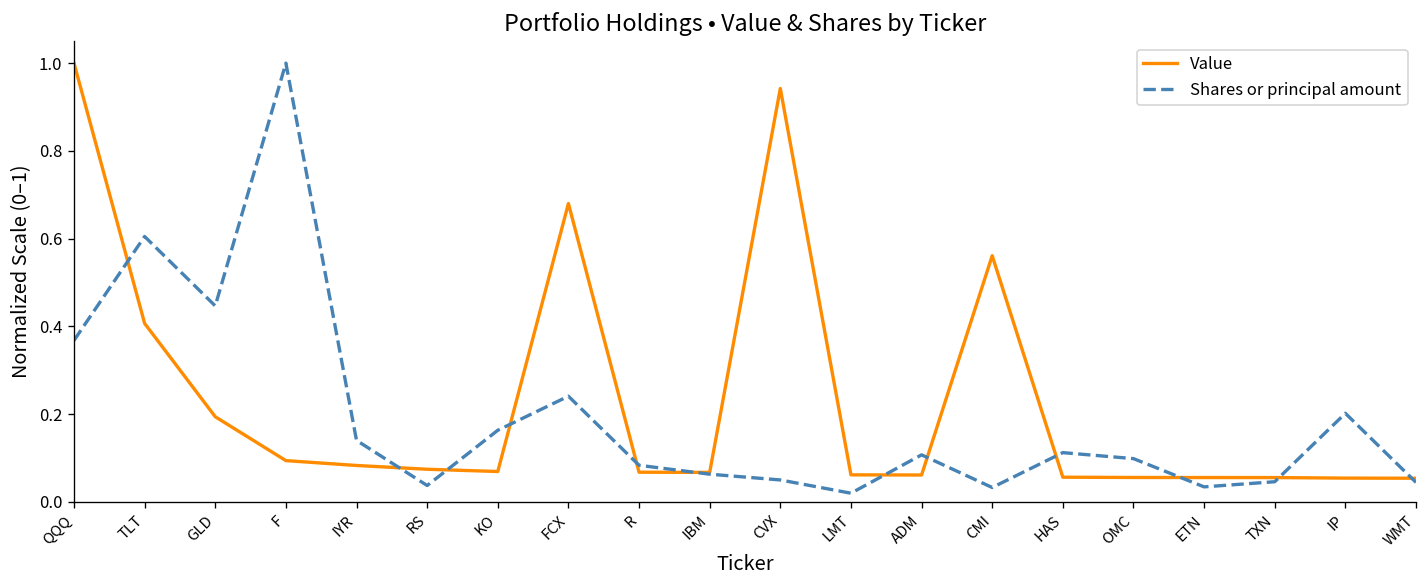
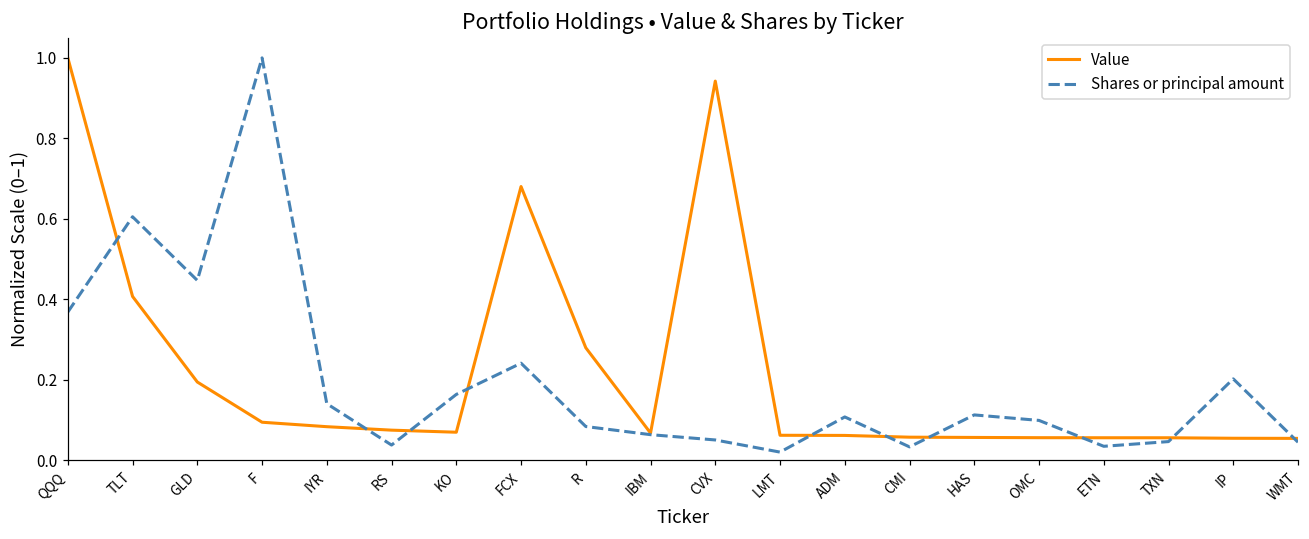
  {
    "Value": {
      "QQQ": 1.00,
      "TLT": 0.41,
      "GLD": 0.19,
      "F": 0.09,
      "IYR": 0.08,
      "RS": 0.07,
      "KO": 0.07,
      "FCX": 0.68,
-     "R": 0.07,
+     "R": 0.28,
      "CVX": 0.94,
      "LMT": 0.06,
      "ADM": 0.06,
-     "CMI": 0.56,
+     "CMI": 0.06,
      "HAS": 0.06,
      "OMC": 0.06,
      "ETN": 0.06,
      "TXN": 0.06,
      "IP": 0.05,
      "WMT": 0.05
    },
    "Shares or principal amount": {
      "QQQ": 0.37,
      "TLT": 0.60,
      "GLD": 0.45,
      "F": 1.00,
      "IYR": 0.14,
      "RS": 0.04,
      "KO": 0.16,
      "FCX": 0.24,
      "R": 0.08,
      "CVX": 0.05,
      "LMT": 0.02,
      "ADM": 0.11,
      "CMI": 0.03,
      "HAS": 0.11,
      "OMC": 0.10,
      "ETN": 0.03,
      "TXN": 0.05,
      "IP": 0.20,
      "WMT": 0.04
    }
  }
